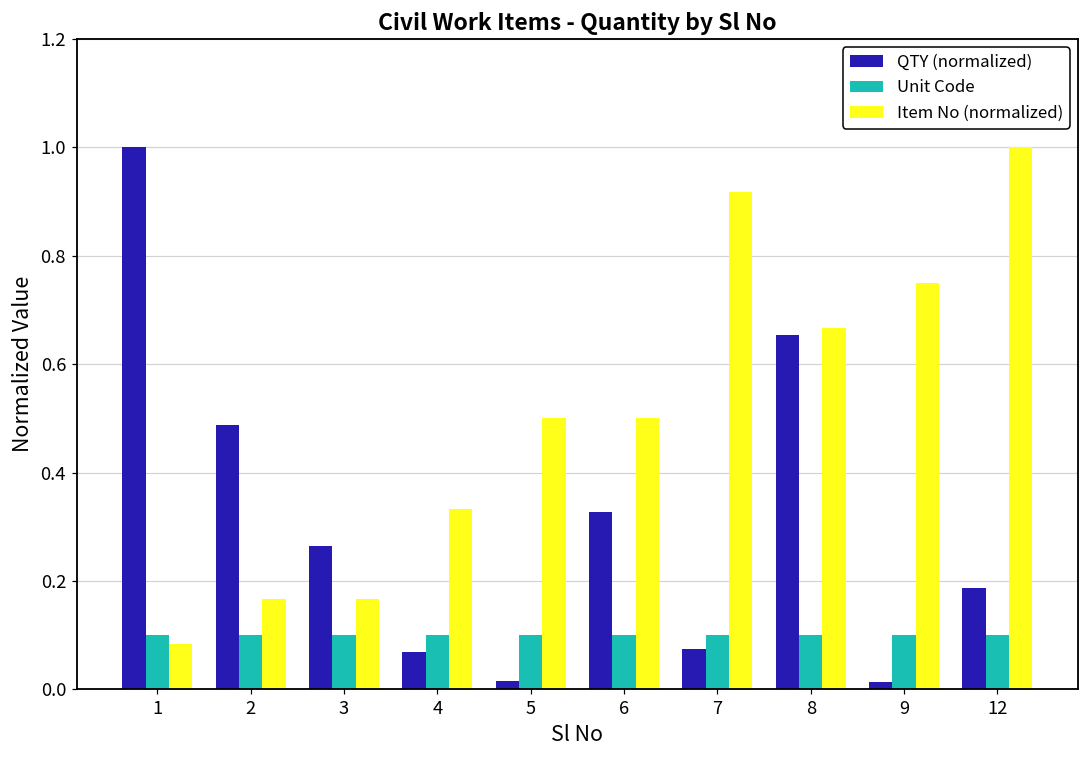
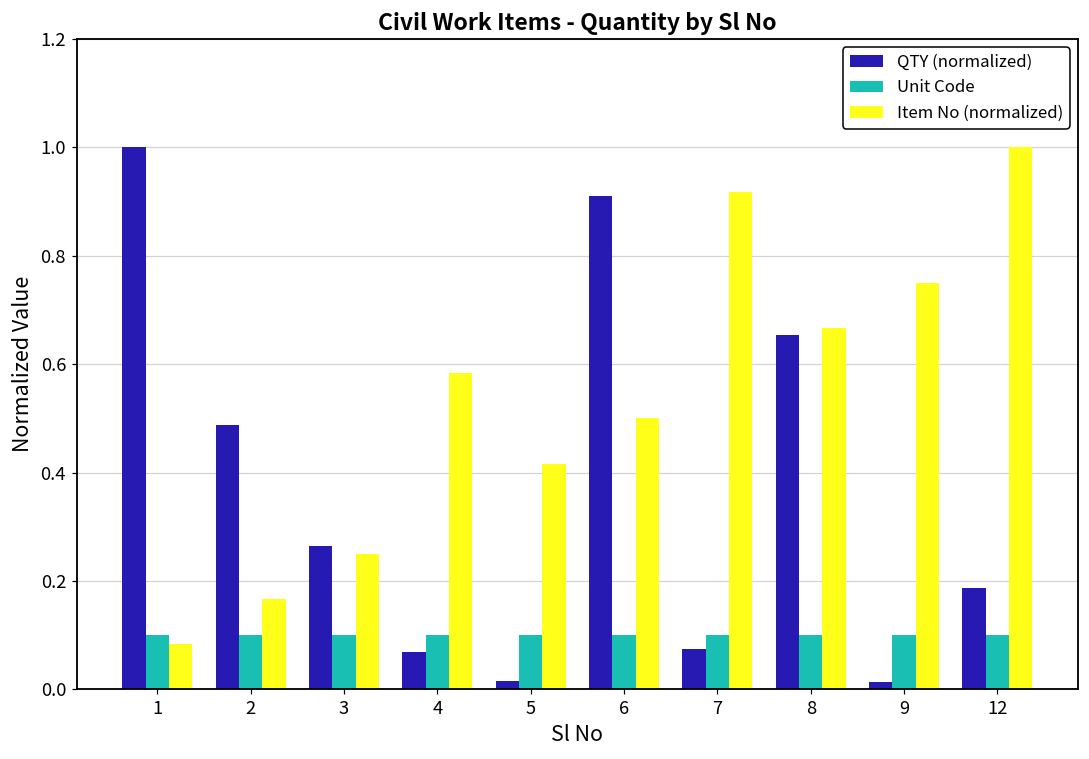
  {
    "QTY (normalized)": {
      "1": 1.00,
      "2": 0.49,
      "3": 0.26,
      "4": 0.07,
      "5": 0.01,
-     "6": 0.33,
+     "6": 0.91,
      "7": 0.07,
      "8": 0.65,
      "9": 0.01,
      "12": 0.19
    },
    "Unit Code": {
      "1": 0.10,
      "2": 0.10,
      "3": 0.10,
      "4": 0.10,
      "5": 0.10,
      "6": 0.10,
      "7": 0.10,
      "8": 0.10,
      "9": 0.10,
      "12": 0.10
    },
    "Item No (normalized)": {
      "1": 0.08,
      "2": 0.17,
-     "3": 0.17,
-     "4": 0.33,
-     "5": 0.50,
+     "3": 0.25,
+     "4": 0.58,
+     "5": 0.42,
      "6": 0.50,
      "7": 0.92,
      "8": 0.67,
      "9": 0.75,
      "12": 1.00
    }
  }
